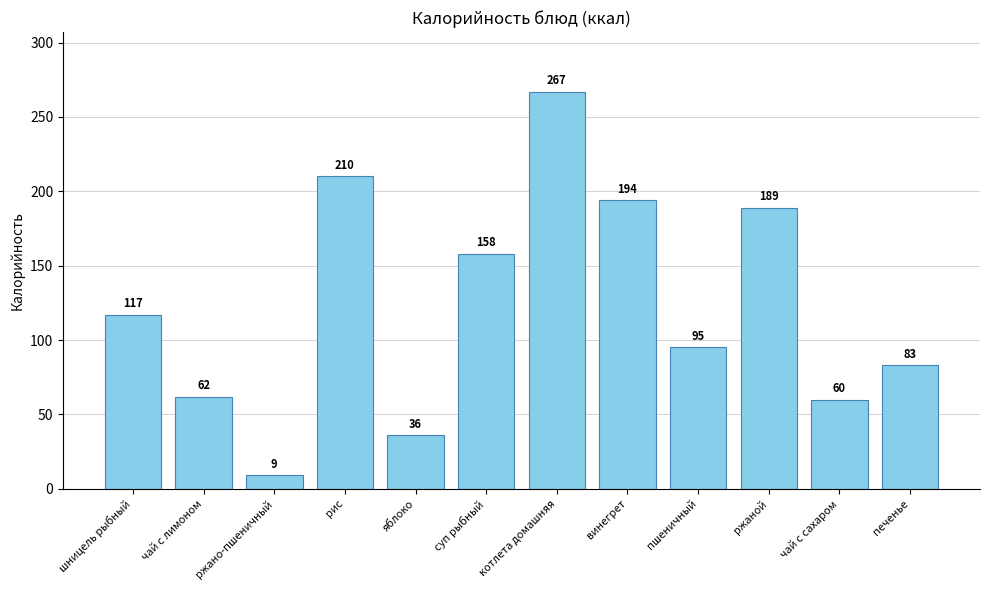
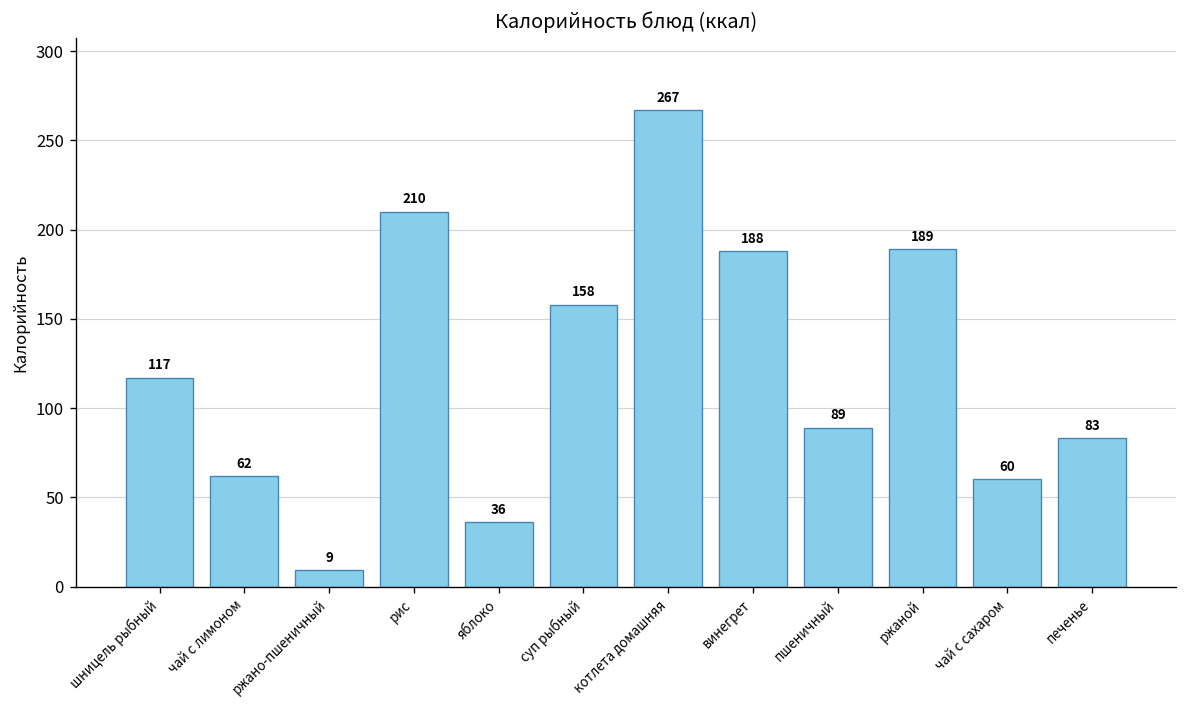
  {
    "шницель рыбный": 117,
    "чай с лимоном": 62,
    "ржано-пшеничный": 9,
    "рис": 210,
    "яблоко": 36,
    "суп рыбный": 158,
    "котлета домашняя": 267,
-   "винегрет": 194,
-   "пшеничный": 95,
+   "винегрет": 188,
+   "пшеничный": 89,
    "ржаной": 189,
    "чай с сахаром": 60,
    "печенье": 83
  }
